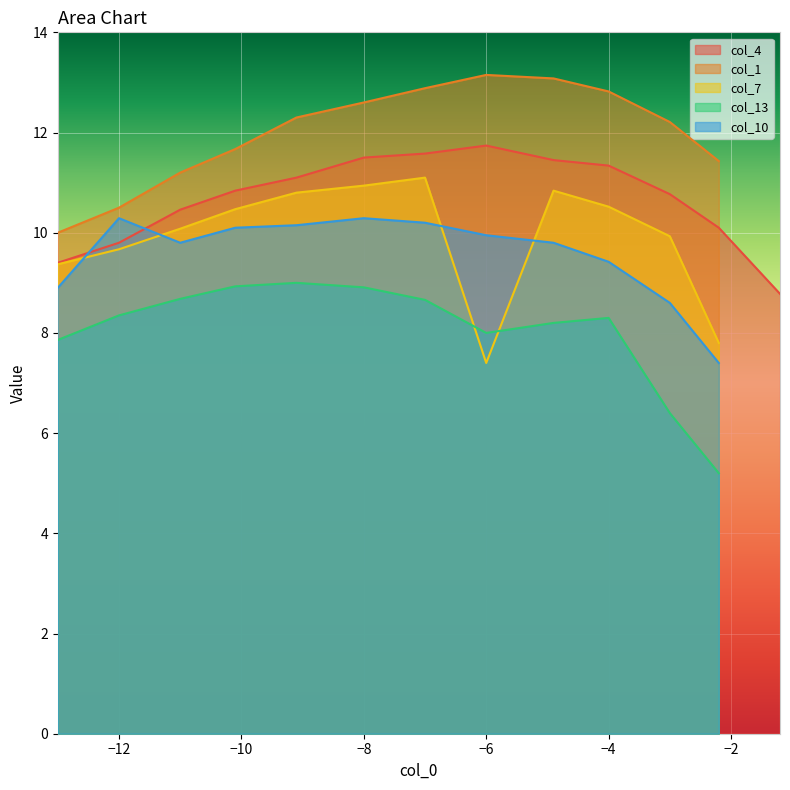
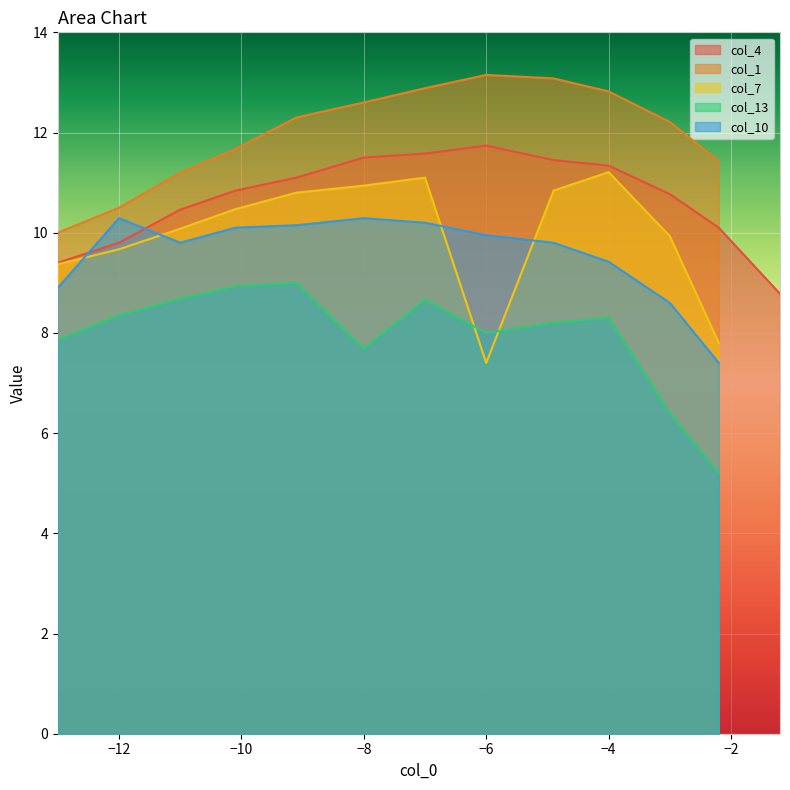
  {
    "col_7": {
      "−12": 9.7,
      "−8": 10.9,
      "−6": 7.4,
-     "−4": 10.5
+     "−4": 11.2
    },
    "col_13": {
      "−12": 8.4,
-     "−8": 8.9,
+     "−8": 7.7,
      "−6": 8.0,
      "−4": 8.3
    },
    "col_10": {
      "−12": 10.3,
      "−8": 10.3,
      "−6": 10.0,
      "−4": 9.4
    }
  }
